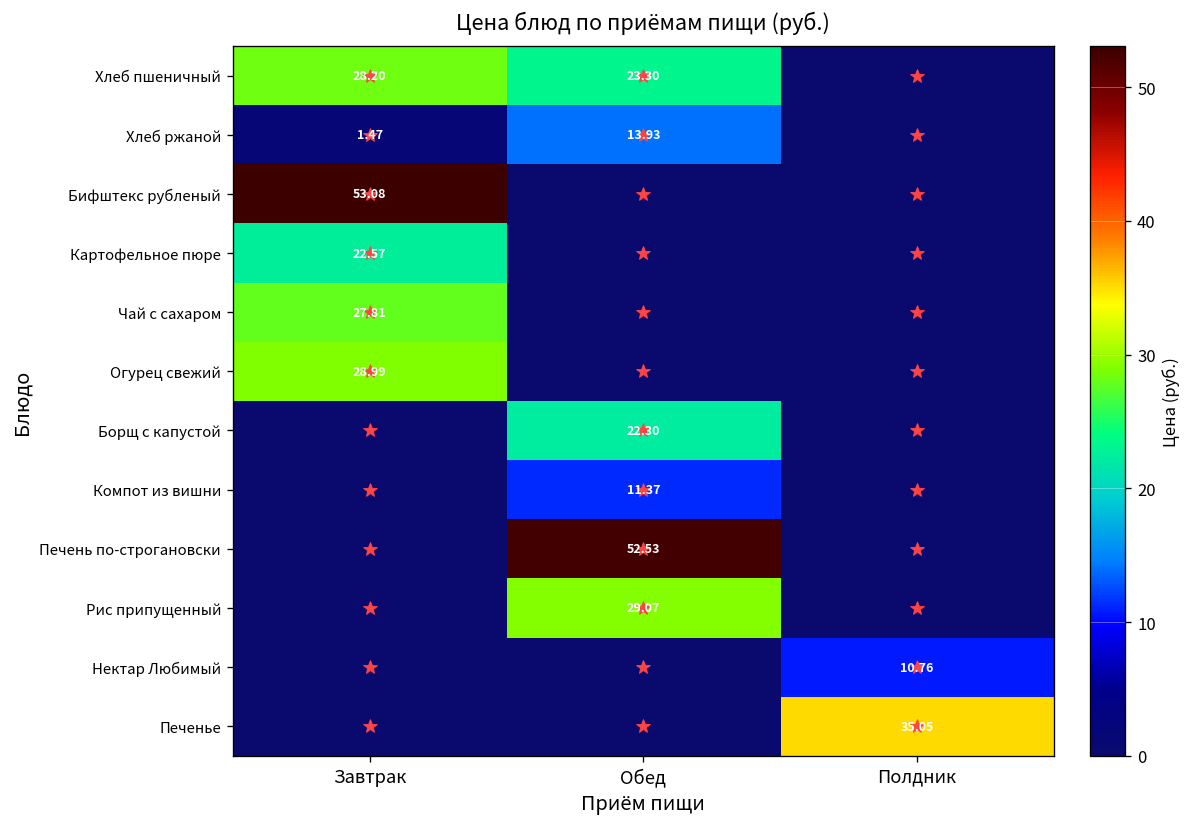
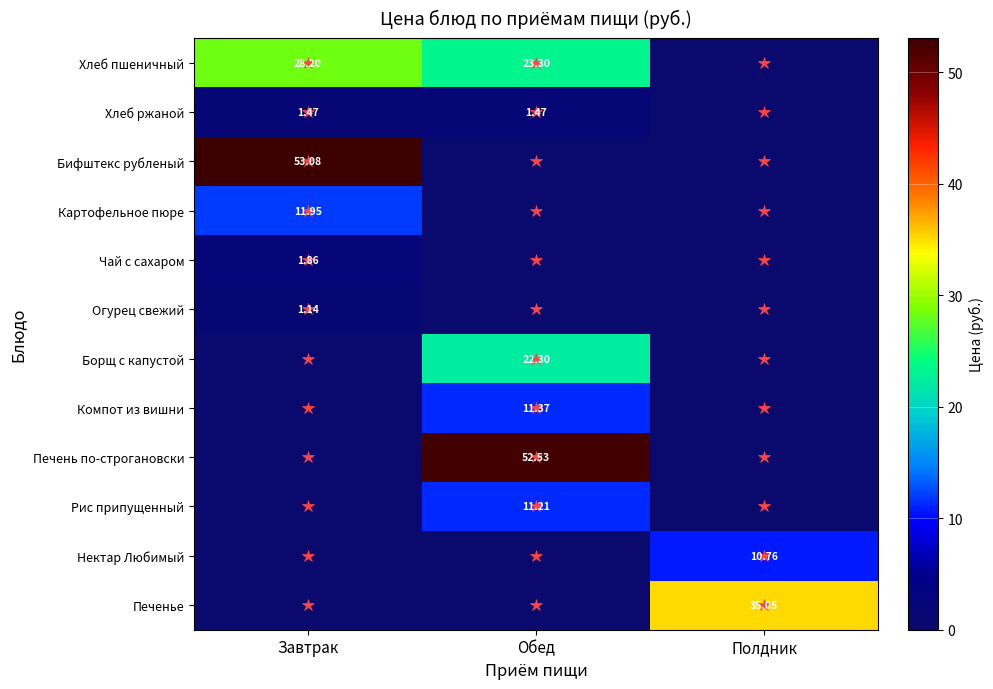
  {
    "Хлеб ржаной": {
-     "Обед": 13.93
+     "Обед": 1.47
    },
    "Картофельное пюре": {
-     "Завтрак": 22.57
+     "Завтрак": 11.95
    },
    "Чай с сахаром": {
-     "Завтрак": 27.81
+     "Завтрак": 1.86
    },
    "Огурец свежий": {
-     "Завтрак": 28.99
+     "Завтрак": 1.14
    },
    "Рис припущенный": {
-     "Обед": 29.07
+     "Обед": 11.21
    }
  }
